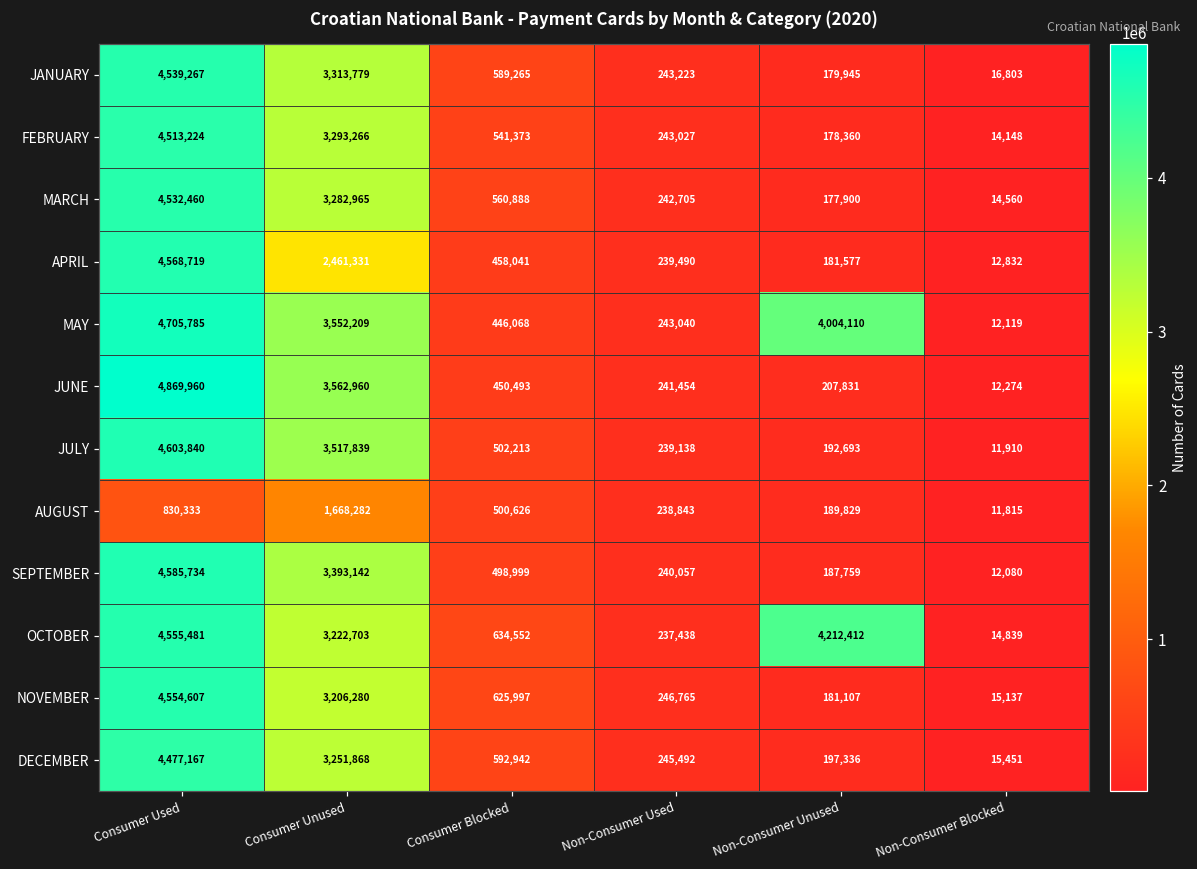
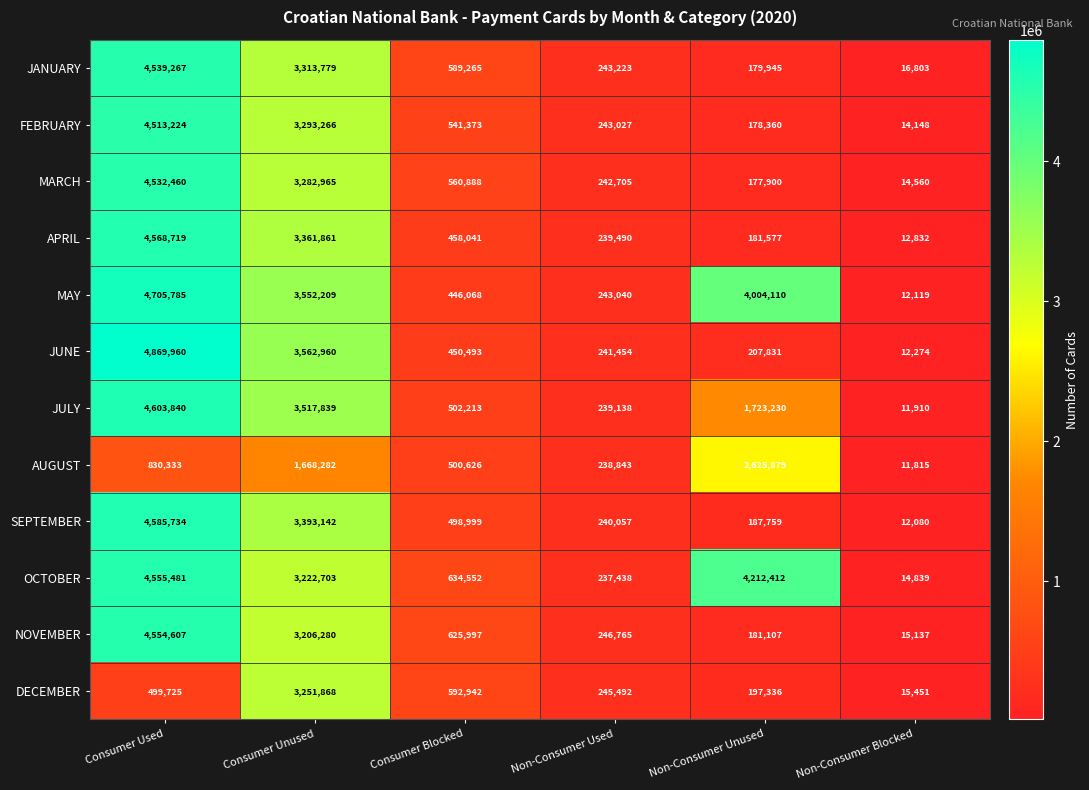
  {
    "JANUARY": {
      "Consumer Used": "4,539,267",
      "Consumer Unused": "3,313,779",
      "Consumer Blocked": "589,265",
      "Non-Consumer Used": "243,223",
      "Non-Consumer Unused": "179,945",
      "Non-Consumer Blocked": "16,803"
    },
    "FEBRUARY": {
      "Consumer Used": "4,513,224",
      "Consumer Unused": "3,293,266",
      "Consumer Blocked": "541,373",
      "Non-Consumer Used": "243,027",
      "Non-Consumer Unused": "178,360",
      "Non-Consumer Blocked": "14,148"
    },
    "MARCH": {
      "Consumer Used": "4,532,460",
      "Consumer Unused": "3,282,965",
      "Consumer Blocked": "560,888",
      "Non-Consumer Used": "242,705",
      "Non-Consumer Unused": "177,900",
      "Non-Consumer Blocked": "14,560"
    },
    "APRIL": {
      "Consumer Used": "4,568,719",
-     "Consumer Unused": "2,461,331",
+     "Consumer Unused": "3,361,861",
      "Consumer Blocked": "458,041",
      "Non-Consumer Used": "239,490",
      "Non-Consumer Unused": "181,577",
      "Non-Consumer Blocked": "12,832"
    },
    "MAY": {
      "Consumer Used": "4,705,785",
      "Consumer Unused": "3,552,209",
      "Consumer Blocked": "446,068",
      "Non-Consumer Used": "243,040",
      "Non-Consumer Unused": "4,004,110",
      "Non-Consumer Blocked": "12,119"
    },
    "JUNE": {
      "Consumer Used": "4,869,960",
      "Consumer Unused": "3,562,960",
      "Consumer Blocked": "450,493",
      "Non-Consumer Used": "241,454",
      "Non-Consumer Unused": "207,831",
      "Non-Consumer Blocked": "12,274"
    },
    "JULY": {
      "Consumer Used": "4,603,840",
      "Consumer Unused": "3,517,839",
      "Consumer Blocked": "502,213",
      "Non-Consumer Used": "239,138",
-     "Non-Consumer Unused": "192,693",
+     "Non-Consumer Unused": "1,723,230",
      "Non-Consumer Blocked": "11,910"
    },
    "AUGUST": {
      "Consumer Used": "830,333",
      "Consumer Unused": "1,668,282",
      "Consumer Blocked": "500,626",
      "Non-Consumer Used": "238,843",
-     "Non-Consumer Unused": "189,829",
+     "Non-Consumer Unused": "2,625,879",
      "Non-Consumer Blocked": "11,815"
    },
    "SEPTEMBER": {
      "Consumer Used": "4,585,734",
      "Consumer Unused": "3,393,142",
      "Consumer Blocked": "498,999",
      "Non-Consumer Used": "240,057",
      "Non-Consumer Unused": "187,759",
      "Non-Consumer Blocked": "12,080"
    },
    "OCTOBER": {
      "Consumer Used": "4,555,481",
      "Consumer Unused": "3,222,703",
      "Consumer Blocked": "634,552",
      "Non-Consumer Used": "237,438",
      "Non-Consumer Unused": "4,212,412",
      "Non-Consumer Blocked": "14,839"
    },
    "NOVEMBER": {
      "Consumer Used": "4,554,607",
      "Consumer Unused": "3,206,280",
      "Consumer Blocked": "625,997",
      "Non-Consumer Used": "246,765",
      "Non-Consumer Unused": "181,107",
      "Non-Consumer Blocked": "15,137"
    },
    "DECEMBER": {
-     "Consumer Used": "4,477,167",
+     "Consumer Used": "499,725",
      "Consumer Unused": "3,251,868",
      "Consumer Blocked": "592,942",
      "Non-Consumer Used": "245,492",
      "Non-Consumer Unused": "197,336",
      "Non-Consumer Blocked": "15,451"
    }
  }
